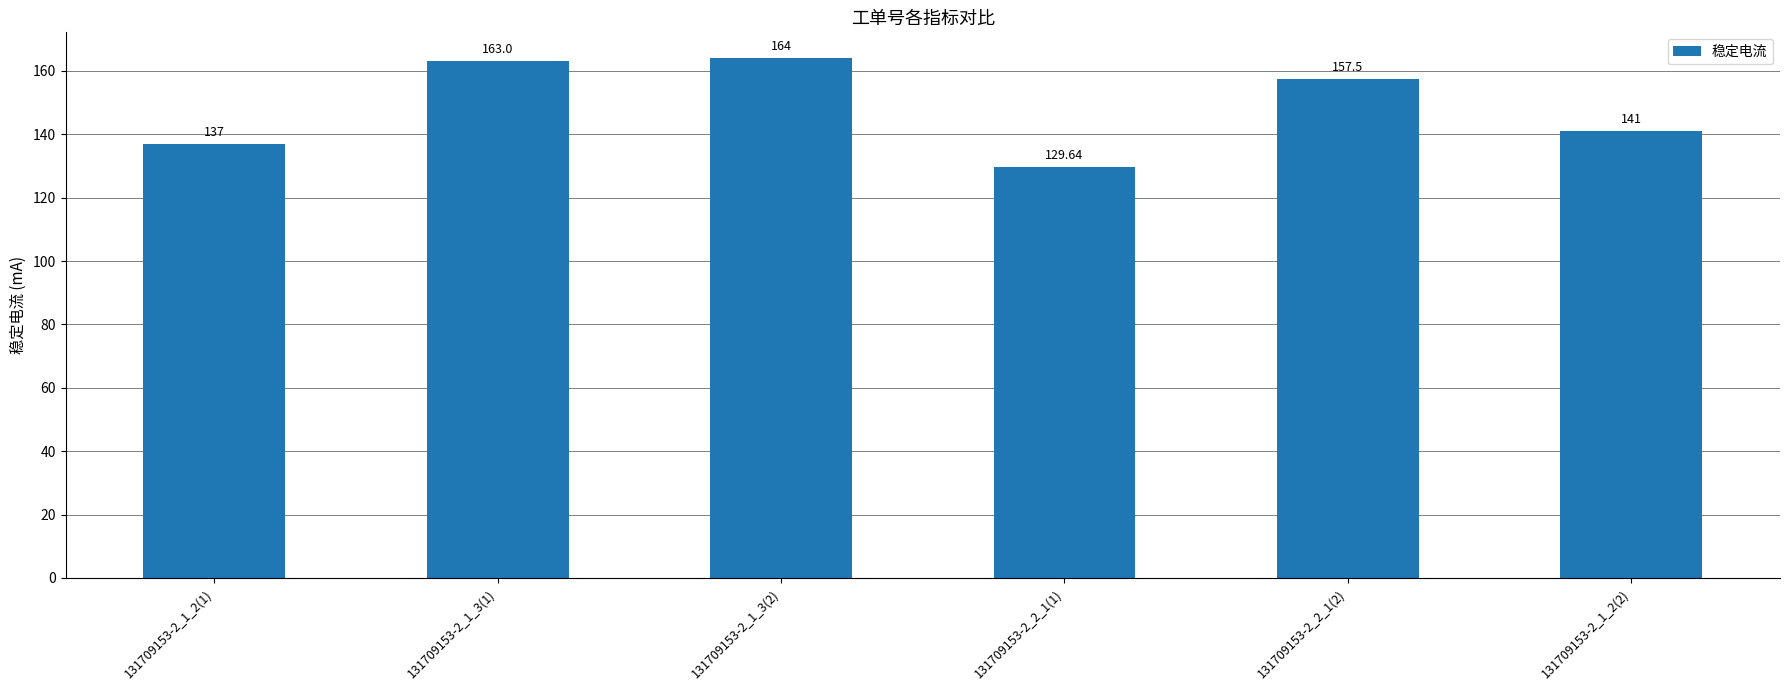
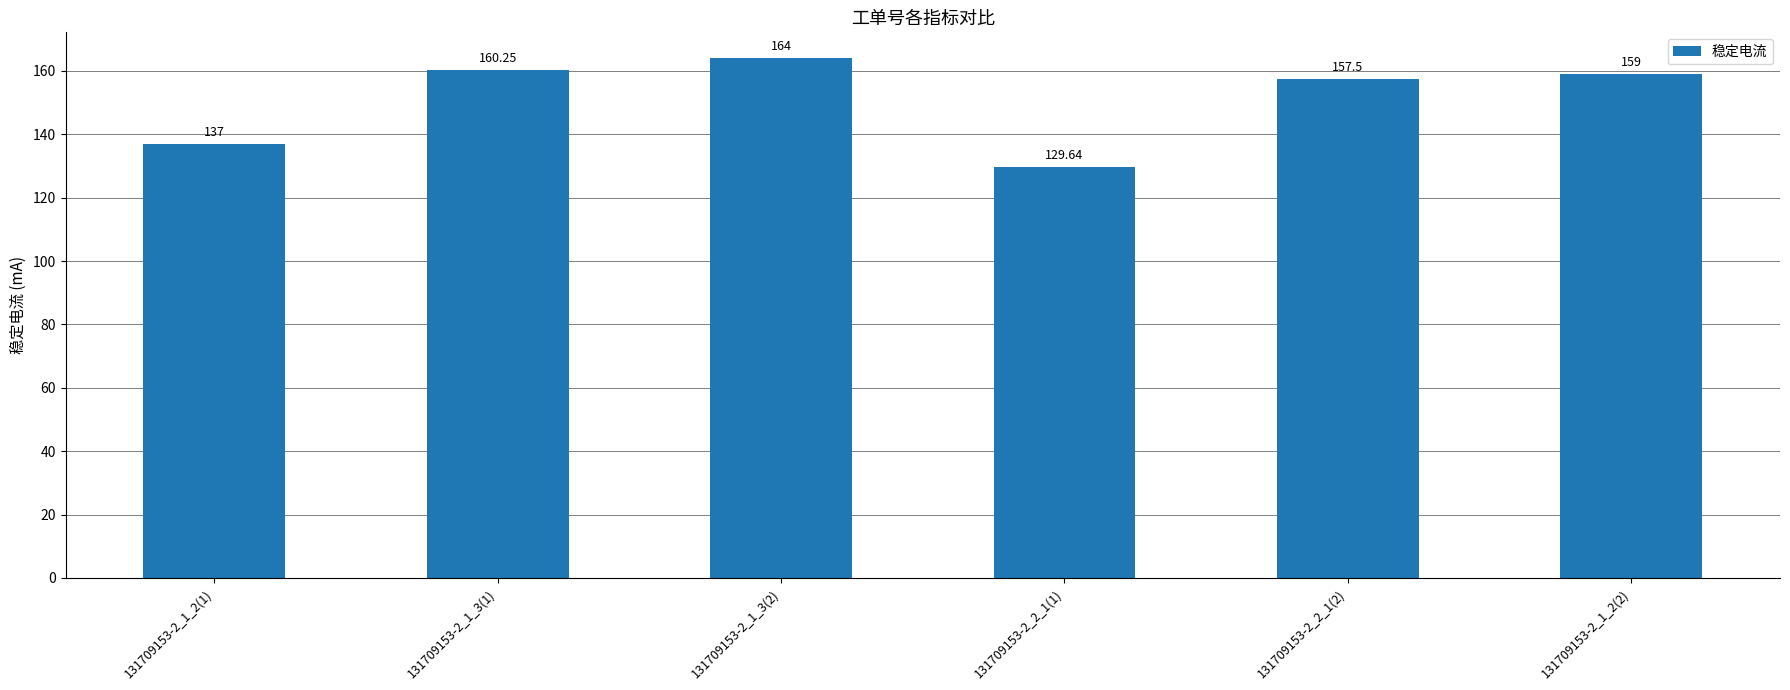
  {
    "131709153-2_1_2(1)": 137,
-   "131709153-2_1_3(1)": 163.0,
+   "131709153-2_1_3(1)": 160.25,
    "131709153-2_1_3(2)": 164,
    "131709153-2_2_1(1)": 129.64,
    "131709153-2_2_1(2)": 157.5,
-   "131709153-2_1_2(2)": 141
+   "131709153-2_1_2(2)": 159
  }
